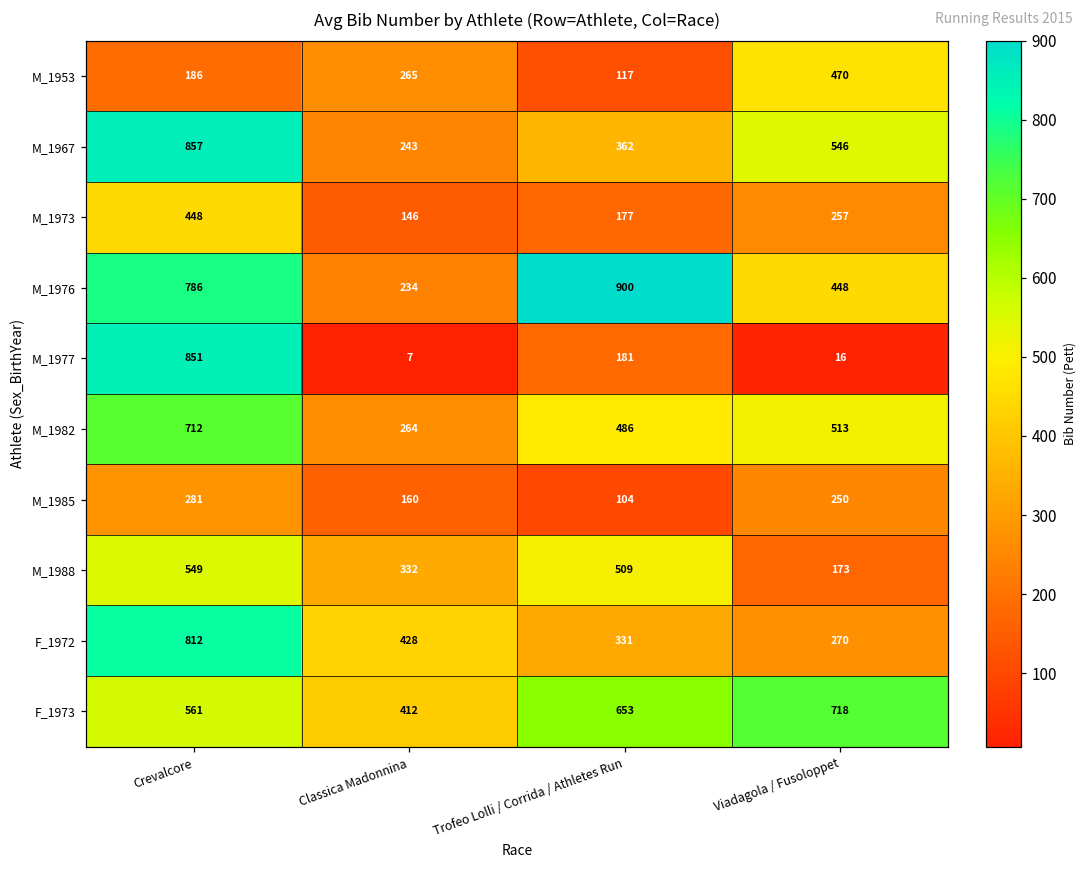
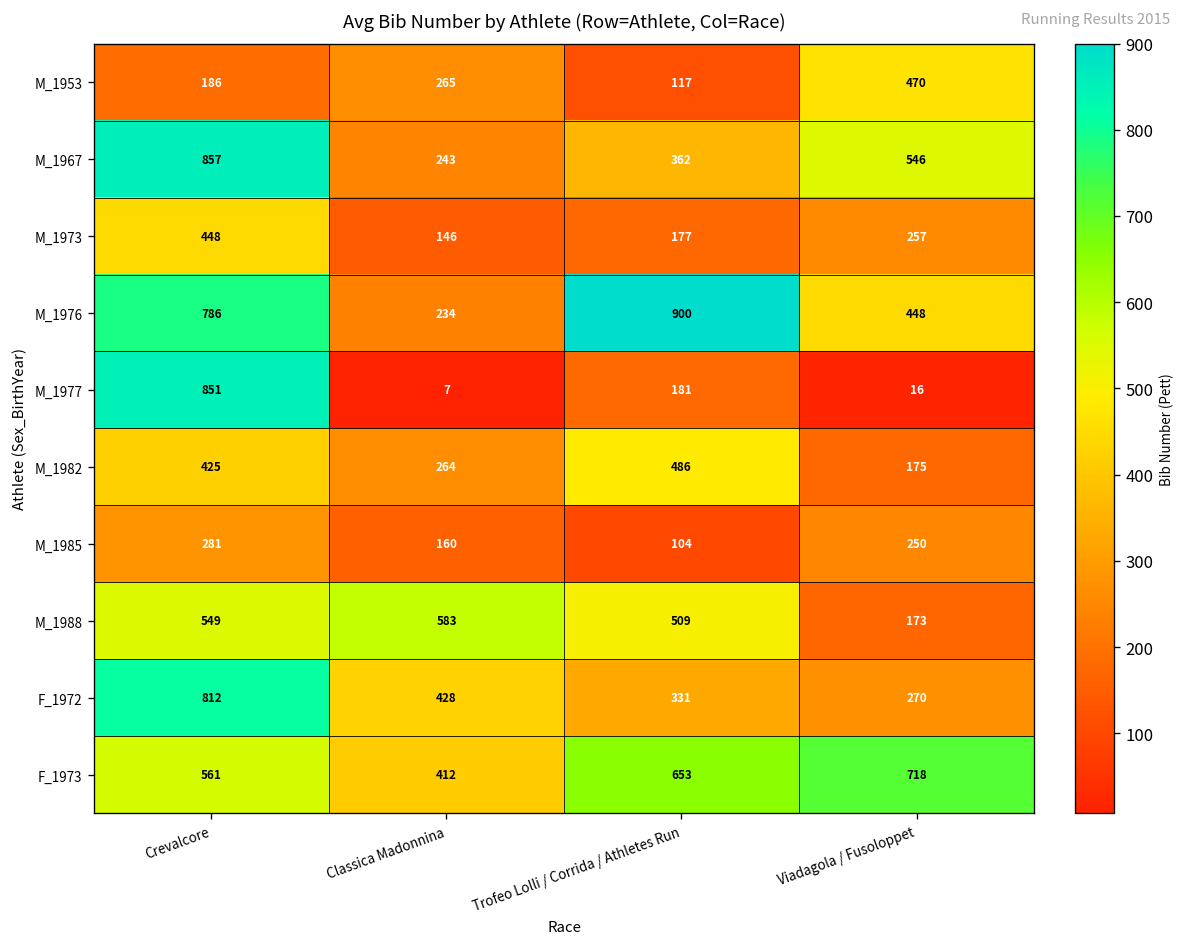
  {
    "M_1953": {
      "Crevalcore": 186,
      "Classica Madonnina": 265,
      "Trofeo Lolli / Corrida / Athletes Run": 117,
      "Viadagola / Fusoloppet": 470
    },
    "M_1967": {
      "Crevalcore": 857,
      "Classica Madonnina": 243,
      "Trofeo Lolli / Corrida / Athletes Run": 362,
      "Viadagola / Fusoloppet": 546
    },
    "M_1973": {
      "Crevalcore": 448,
      "Classica Madonnina": 146,
      "Trofeo Lolli / Corrida / Athletes Run": 177,
      "Viadagola / Fusoloppet": 257
    },
    "M_1976": {
      "Crevalcore": 786,
      "Classica Madonnina": 234,
      "Trofeo Lolli / Corrida / Athletes Run": 900,
      "Viadagola / Fusoloppet": 448
    },
    "M_1977": {
      "Crevalcore": 851,
      "Classica Madonnina": 7,
      "Trofeo Lolli / Corrida / Athletes Run": 181,
      "Viadagola / Fusoloppet": 16
    },
    "M_1982": {
-     "Crevalcore": 712,
+     "Crevalcore": 425,
      "Classica Madonnina": 264,
      "Trofeo Lolli / Corrida / Athletes Run": 486,
-     "Viadagola / Fusoloppet": 513
+     "Viadagola / Fusoloppet": 175
    },
    "M_1985": {
      "Crevalcore": 281,
      "Classica Madonnina": 160,
      "Trofeo Lolli / Corrida / Athletes Run": 104,
      "Viadagola / Fusoloppet": 250
    },
    "M_1988": {
      "Crevalcore": 549,
-     "Classica Madonnina": 332,
+     "Classica Madonnina": 583,
      "Trofeo Lolli / Corrida / Athletes Run": 509,
      "Viadagola / Fusoloppet": 173
    },
    "F_1972": {
      "Crevalcore": 812,
      "Classica Madonnina": 428,
      "Trofeo Lolli / Corrida / Athletes Run": 331,
      "Viadagola / Fusoloppet": 270
    },
    "F_1973": {
      "Crevalcore": 561,
      "Classica Madonnina": 412,
      "Trofeo Lolli / Corrida / Athletes Run": 653,
      "Viadagola / Fusoloppet": 718
    }
  }
